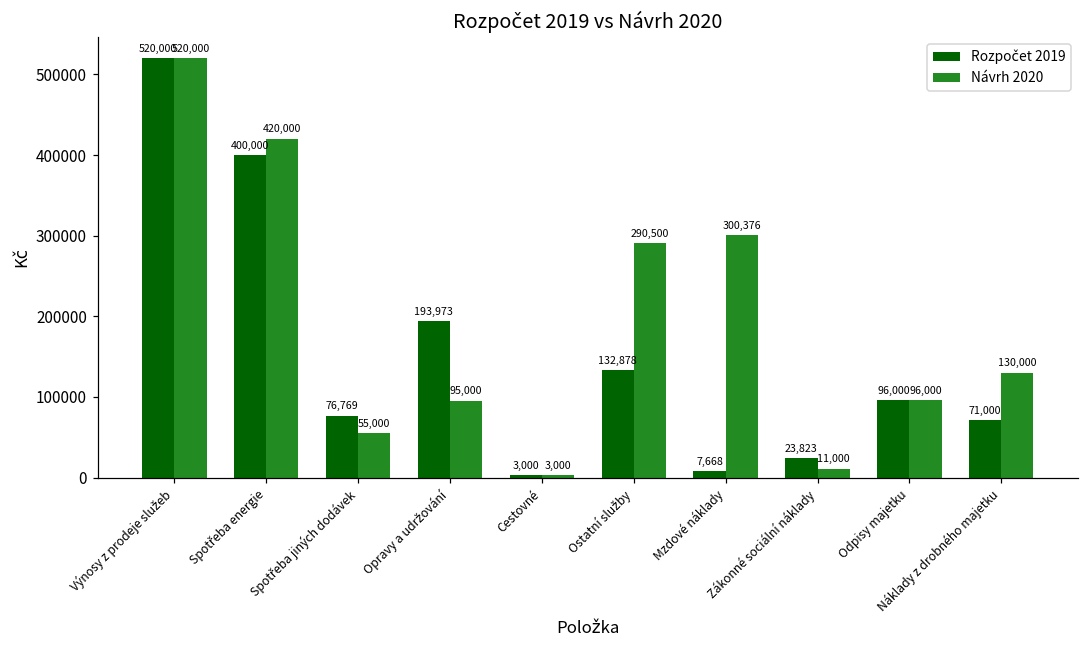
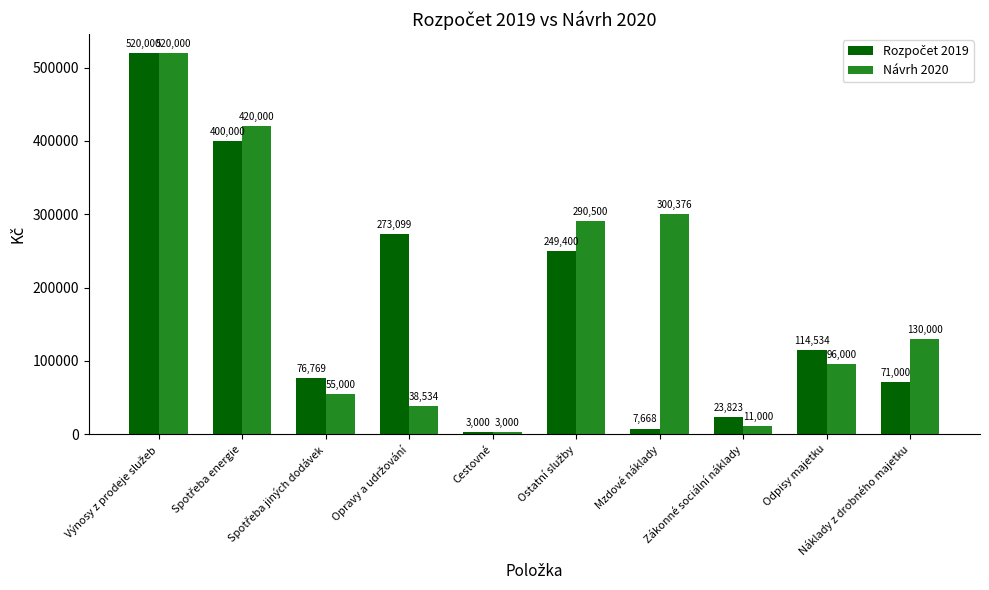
  {
    "Rozpočet 2019": {
      "Spotřeba energie": "400,000",
      "Spotřeba jiných dodávek": "76,769",
-     "Opravy a udržování": "193,973",
+     "Opravy a udržování": "273,099",
      "Cestovné": "3,000",
-     "Ostatní služby": "132,878",
+     "Ostatní služby": "249,400",
      "Mzdové náklady": "7,668",
      "Zákonné sociální náklady": "23,823",
-     "Odpisy majetku": "96,000",
+     "Odpisy majetku": "114,534",
      "Náklady z drobného majetku": "71,000"
    },
    "Návrh 2020": {
      "Spotřeba energie": "420,000",
      "Spotřeba jiných dodávek": "55,000",
-     "Opravy a udržování": "95,000",
+     "Opravy a udržování": "38,534",
      "Cestovné": "3,000",
      "Ostatní služby": "290,500",
      "Mzdové náklady": "300,376",
      "Zákonné sociální náklady": "11,000",
      "Odpisy majetku": "96,000",
      "Náklady z drobného majetku": "130,000"
    }
  }
